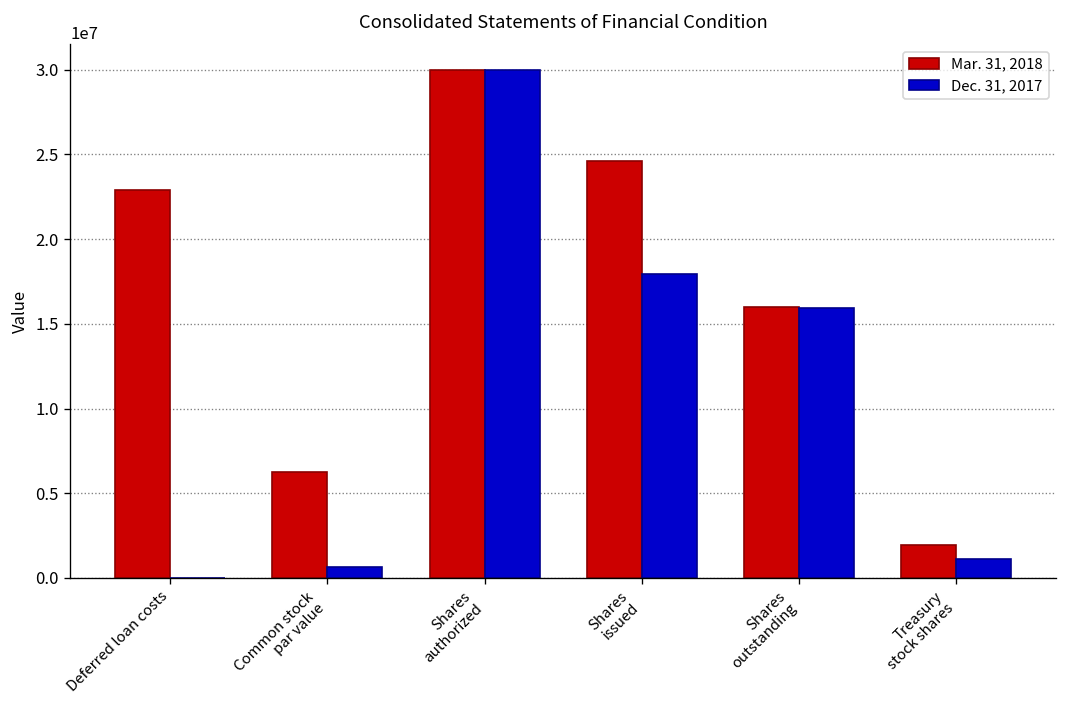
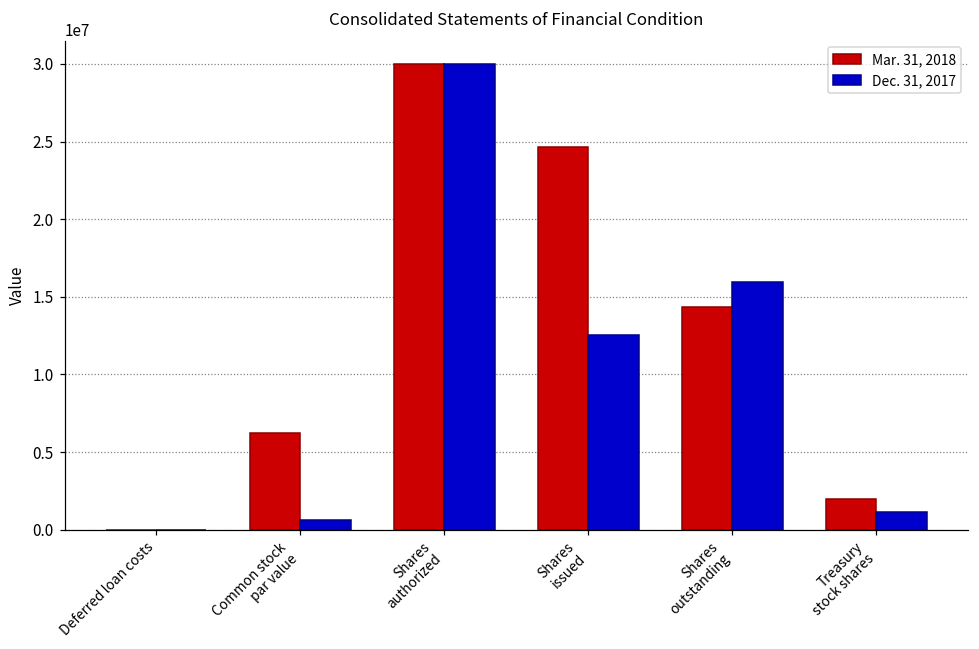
  {
    "Mar. 31, 2018": {
-     "Deferred loan costs": 22900000,
+     "Deferred loan costs": 0,
      "Common stock par value": 6300000,
      "Shares authorized": 30000000,
      "Shares issued": 24600000,
-     "Shares outstanding": 16000000,
+     "Shares outstanding": 14400000,
      "Treasury stock shares": 2000000
    },
    "Dec. 31, 2017": {
      "Common stock par value": 600000,
      "Shares authorized": 30000000,
-     "Shares issued": 17900000,
+     "Shares issued": 12500000,
      "Shares outstanding": 16000000,
      "Treasury stock shares": 1100000
    }
  }
